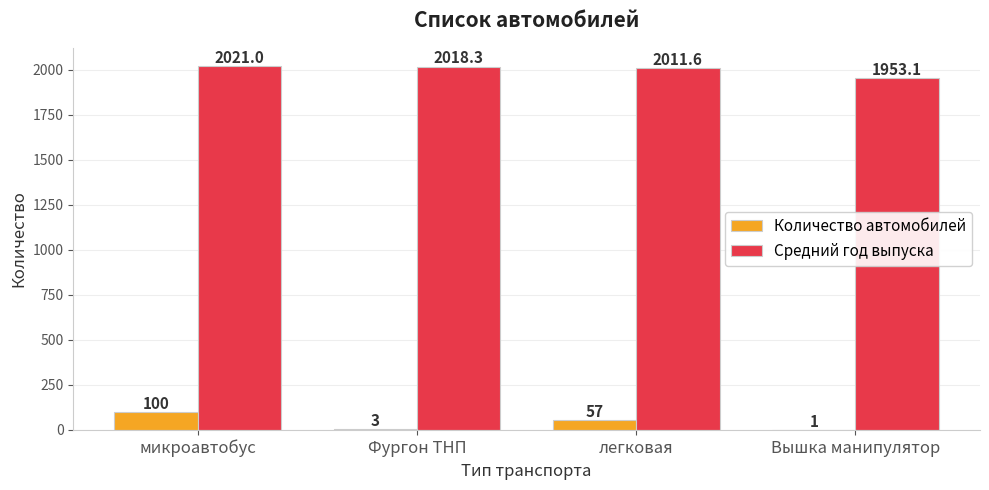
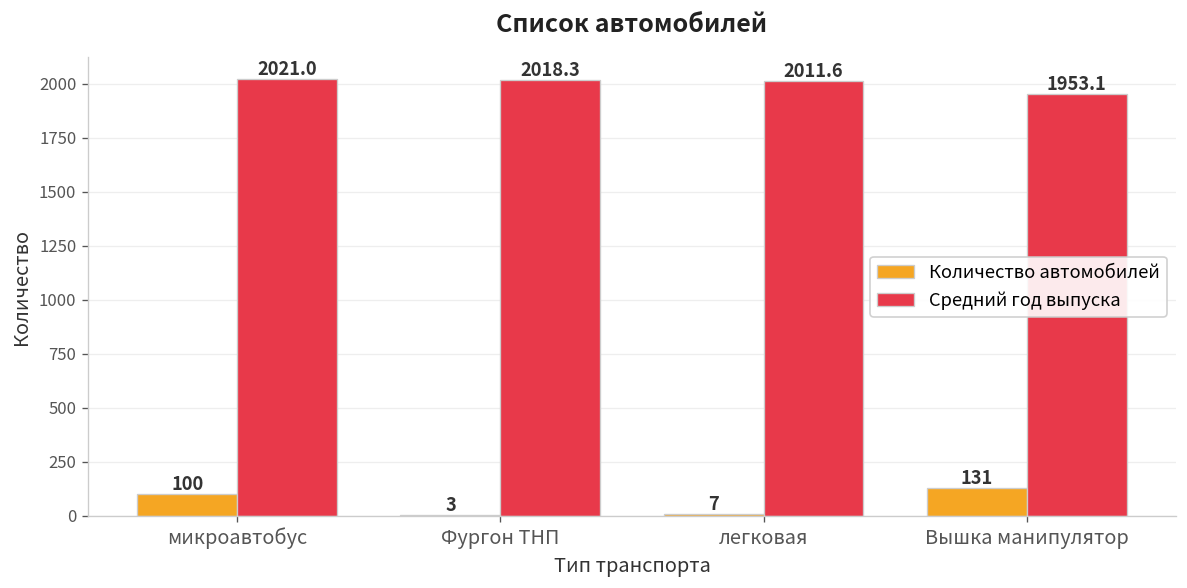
  {
    "Количество автомобилей": {
      "микроавтобус": 100,
      "Фургон ТНП": 3,
-     "легковая": 57,
-     "Вышка манипулятор": 1
+     "легковая": 7,
+     "Вышка манипулятор": 131
    },
    "Средний год выпуска": {
      "микроавтобус": 2021.0,
      "Фургон ТНП": 2018.3,
      "легковая": 2011.6,
      "Вышка манипулятор": 1953.1
    }
  }
